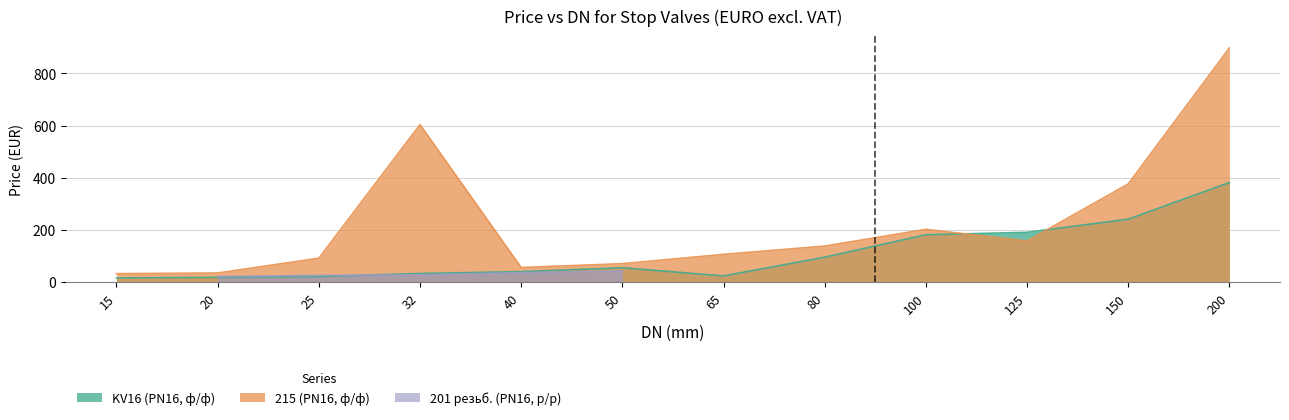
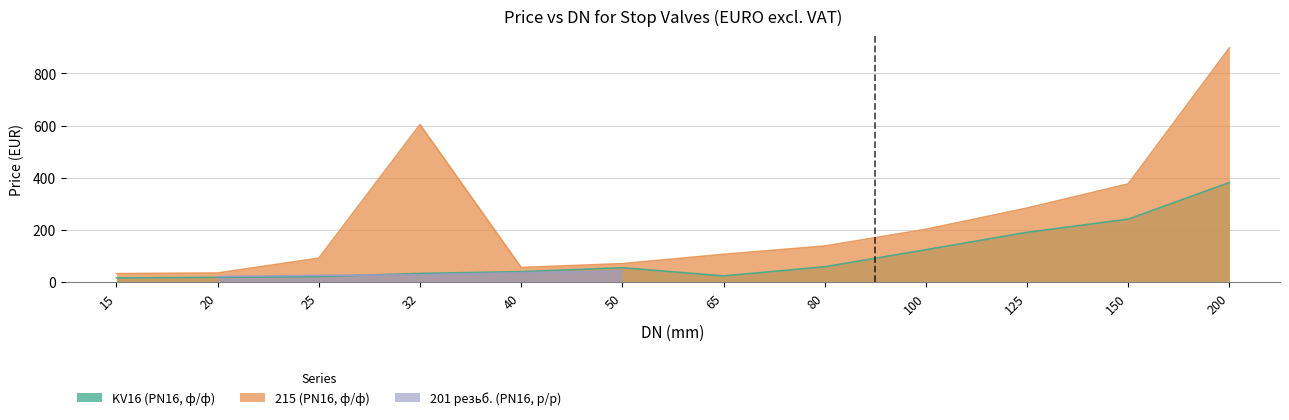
  {
    "KV16 (PN16, ф/ф)": {
      "15": 20,
      "50": 60,
      "65": 20,
-     "80": 100,
-     "100": 180,
+     "80": 60,
+     "100": 120,
      "125": 190,
      "150": 240,
      "200": 380
    },
    "215 (PN16, ф/ф)": {
      "15": 30,
      "20": 30,
      "25": 90,
      "32": 600,
      "40": 60,
      "50": 70,
      "65": 110,
      "80": 140,
      "100": 200,
-     "125": 160,
+     "125": 280,
      "150": 380,
      "200": 900
    },
    "201 резьб. (PN16, р/р)": {
      "50": 40
    }
  }
